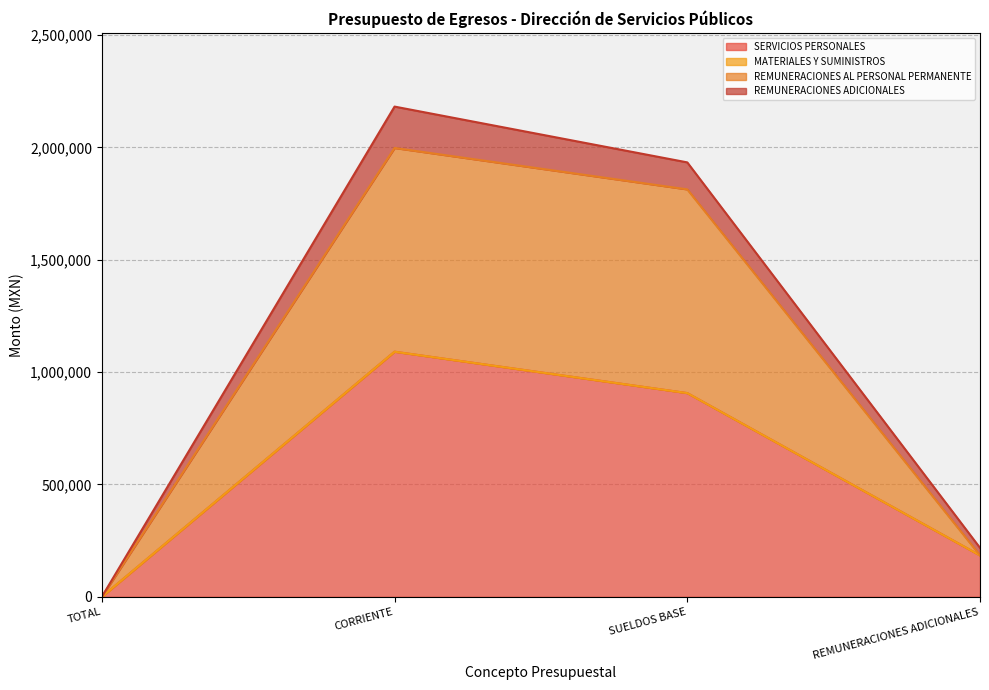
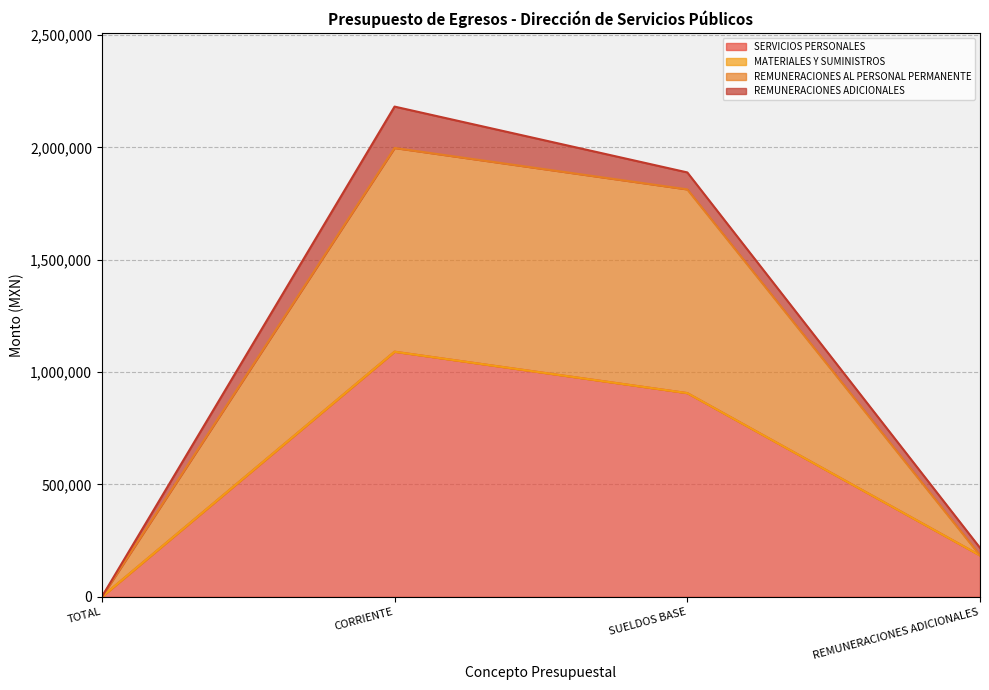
  {
    "REMUNERACIONES ADICIONALES": {
      "CORRIENTE": "180,000",
-     "SUELDOS BASE": "120,000",
+     "SUELDOS BASE": "80,000",
      "REMUNERACIONES ADICIONALES": "30,000"
    }
  }
